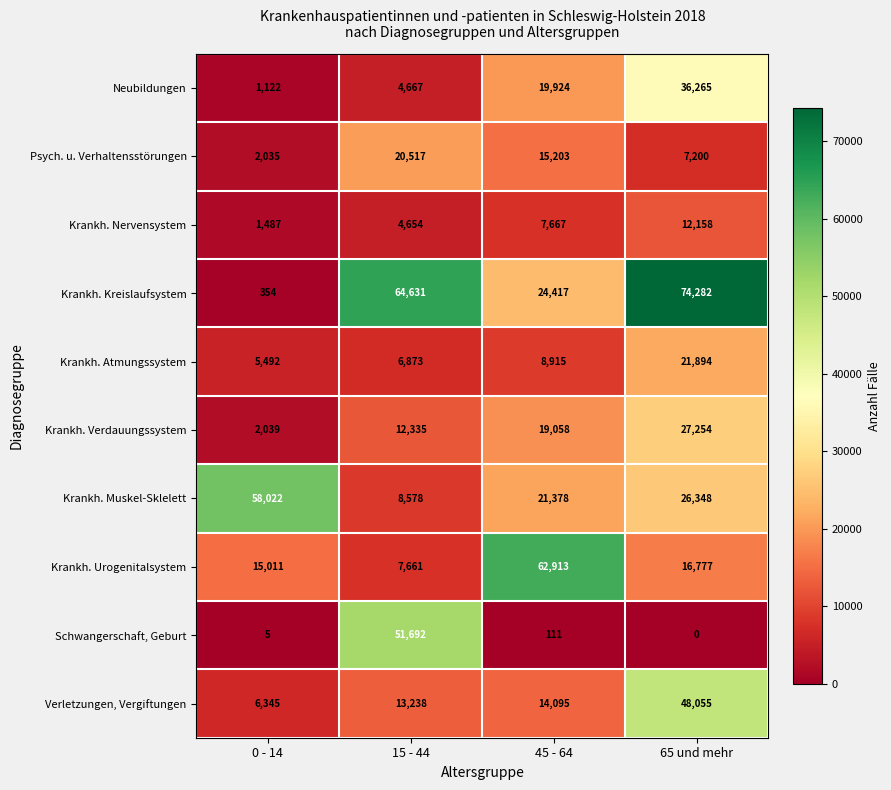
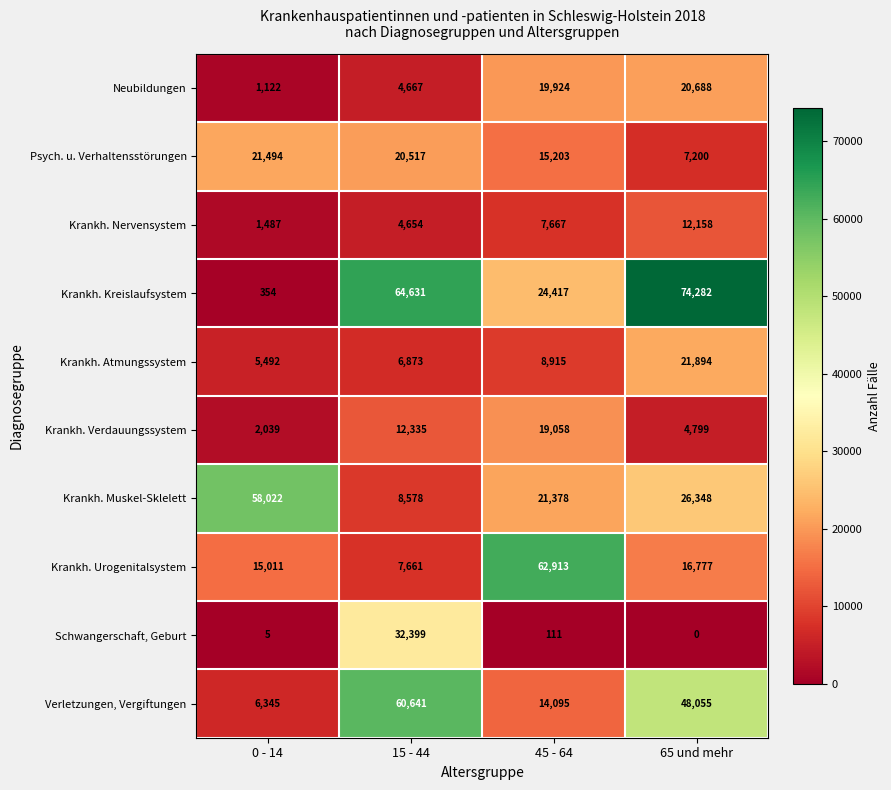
  {
    "Neubildungen": {
      "0 - 14": "1,122",
      "15 - 44": "4,667",
      "45 - 64": "19,924",
-     "65 und mehr": "36,265"
+     "65 und mehr": "20,688"
    },
    "Psych. u. Verhaltensstörungen": {
-     "0 - 14": "2,035",
+     "0 - 14": "21,494",
      "15 - 44": "20,517",
      "45 - 64": "15,203",
      "65 und mehr": "7,200"
    },
    "Krankh. Nervensystem": {
      "0 - 14": "1,487",
      "15 - 44": "4,654",
      "45 - 64": "7,667",
      "65 und mehr": "12,158"
    },
    "Krankh. Kreislaufsystem": {
      "0 - 14": "354",
      "15 - 44": "64,631",
      "45 - 64": "24,417",
      "65 und mehr": "74,282"
    },
    "Krankh. Atmungssystem": {
      "0 - 14": "5,492",
      "15 - 44": "6,873",
      "45 - 64": "8,915",
      "65 und mehr": "21,894"
    },
    "Krankh. Verdauungssystem": {
      "0 - 14": "2,039",
      "15 - 44": "12,335",
      "45 - 64": "19,058",
-     "65 und mehr": "27,254"
+     "65 und mehr": "4,799"
    },
    "Krankh. Muskel-Sklelett": {
      "0 - 14": "58,022",
      "15 - 44": "8,578",
      "45 - 64": "21,378",
      "65 und mehr": "26,348"
    },
    "Krankh. Urogenitalsystem": {
      "0 - 14": "15,011",
      "15 - 44": "7,661",
      "45 - 64": "62,913",
      "65 und mehr": "16,777"
    },
    "Schwangerschaft, Geburt": {
      "0 - 14": "5",
-     "15 - 44": "51,692",
+     "15 - 44": "32,399",
      "45 - 64": "111",
      "65 und mehr": "0"
    },
    "Verletzungen, Vergiftungen": {
      "0 - 14": "6,345",
-     "15 - 44": "13,238",
+     "15 - 44": "60,641",
      "45 - 64": "14,095",
      "65 und mehr": "48,055"
    }
  }
